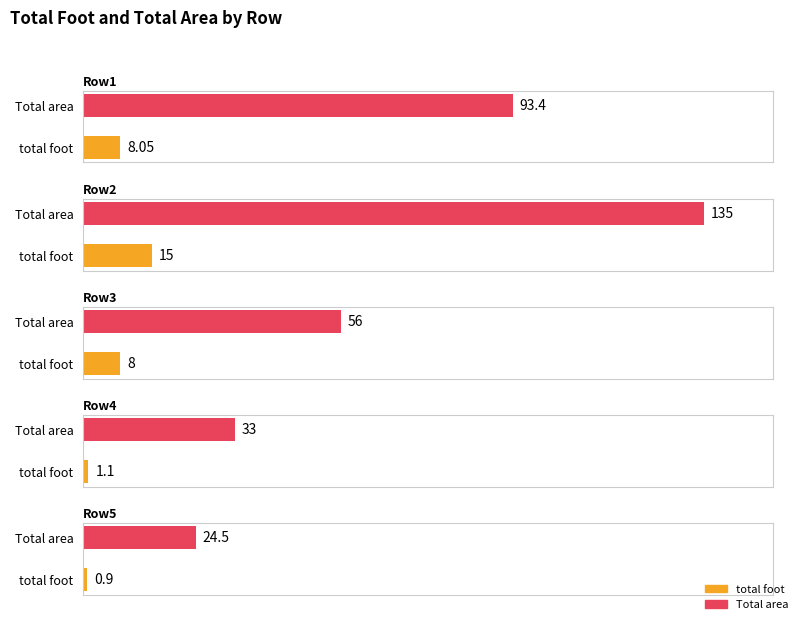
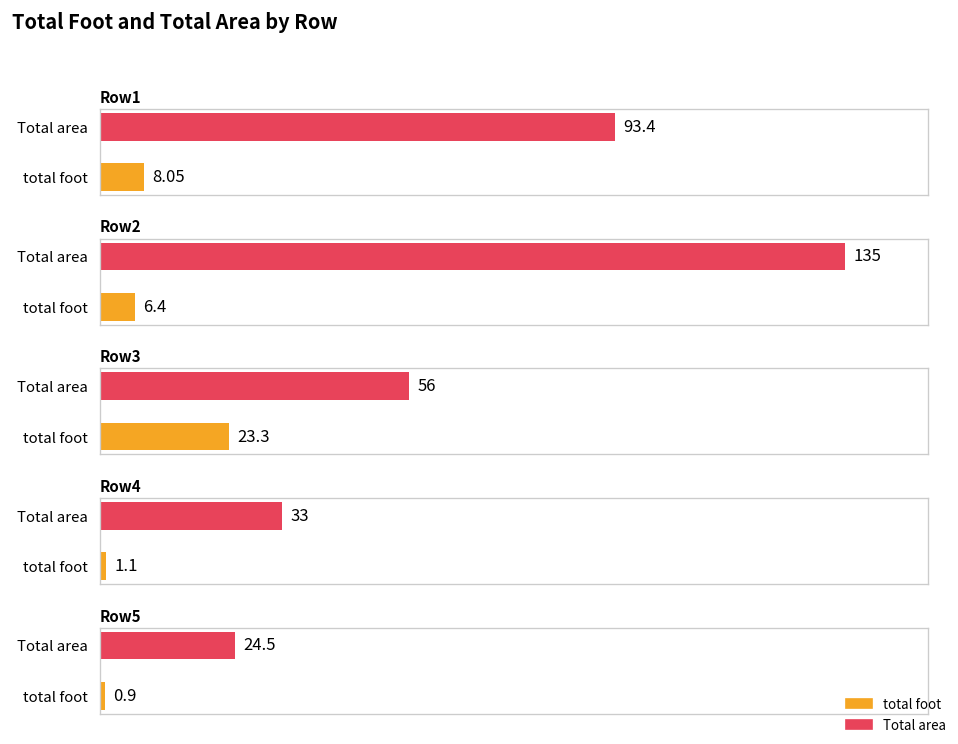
  {
    "Row1": {
      "Total area": 93.4,
      "total foot": 8.05
    },
    "Row2": {
      "Total area": 135,
-     "total foot": 15
+     "total foot": 6.4
    },
    "Row3": {
      "Total area": 56,
-     "total foot": 8
+     "total foot": 23.3
    },
    "Row4": {
      "Total area": 33,
      "total foot": 1.1
    },
    "Row5": {
      "Total area": 24.5,
      "total foot": 0.9
    }
  }
